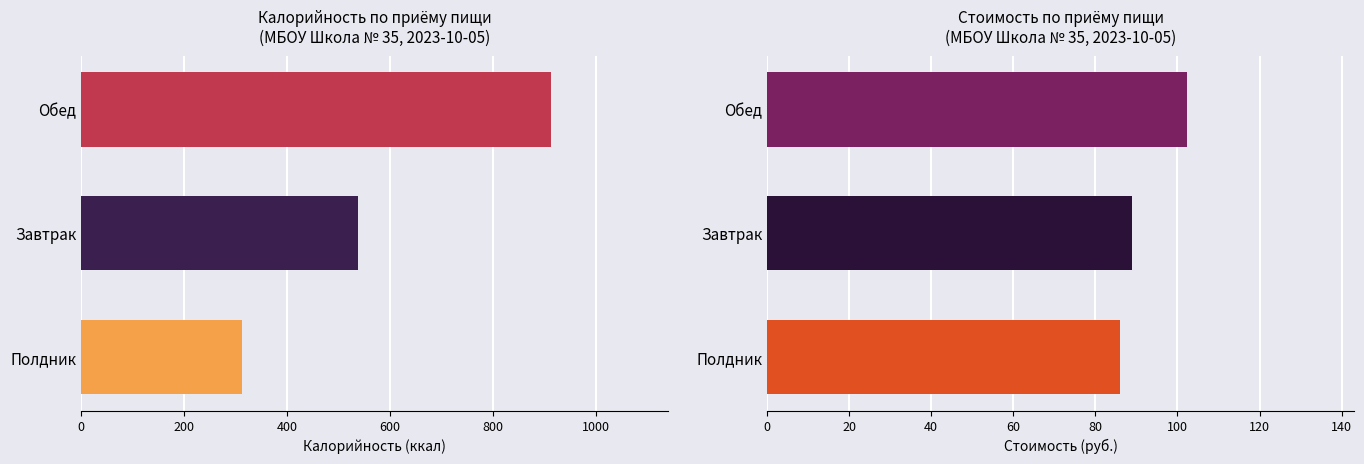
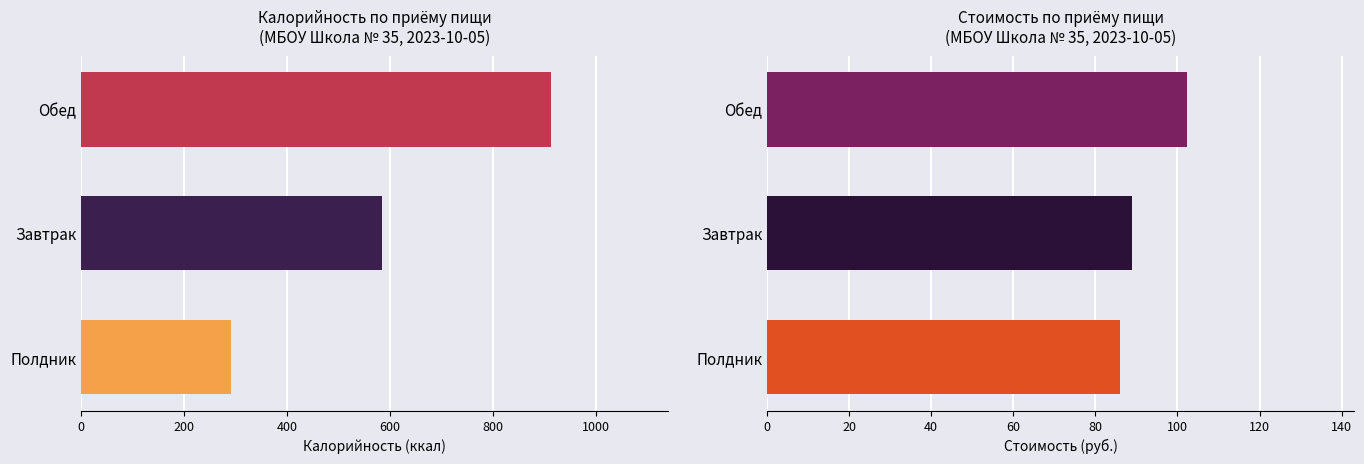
  {
    "Калорийность по приёму пищи (МБОУ Школа № 35, 2023-10-05)": {
      "Обед": 910,
-     "Завтрак": 540,
-     "Полдник": 310
+     "Завтрак": 580,
+     "Полдник": 290
    },
    "Стоимость по приёму пищи (МБОУ Школа № 35, 2023-10-05)": {
      "Обед": 102,
      "Завтрак": 89,
      "Полдник": 86
    }
  }
